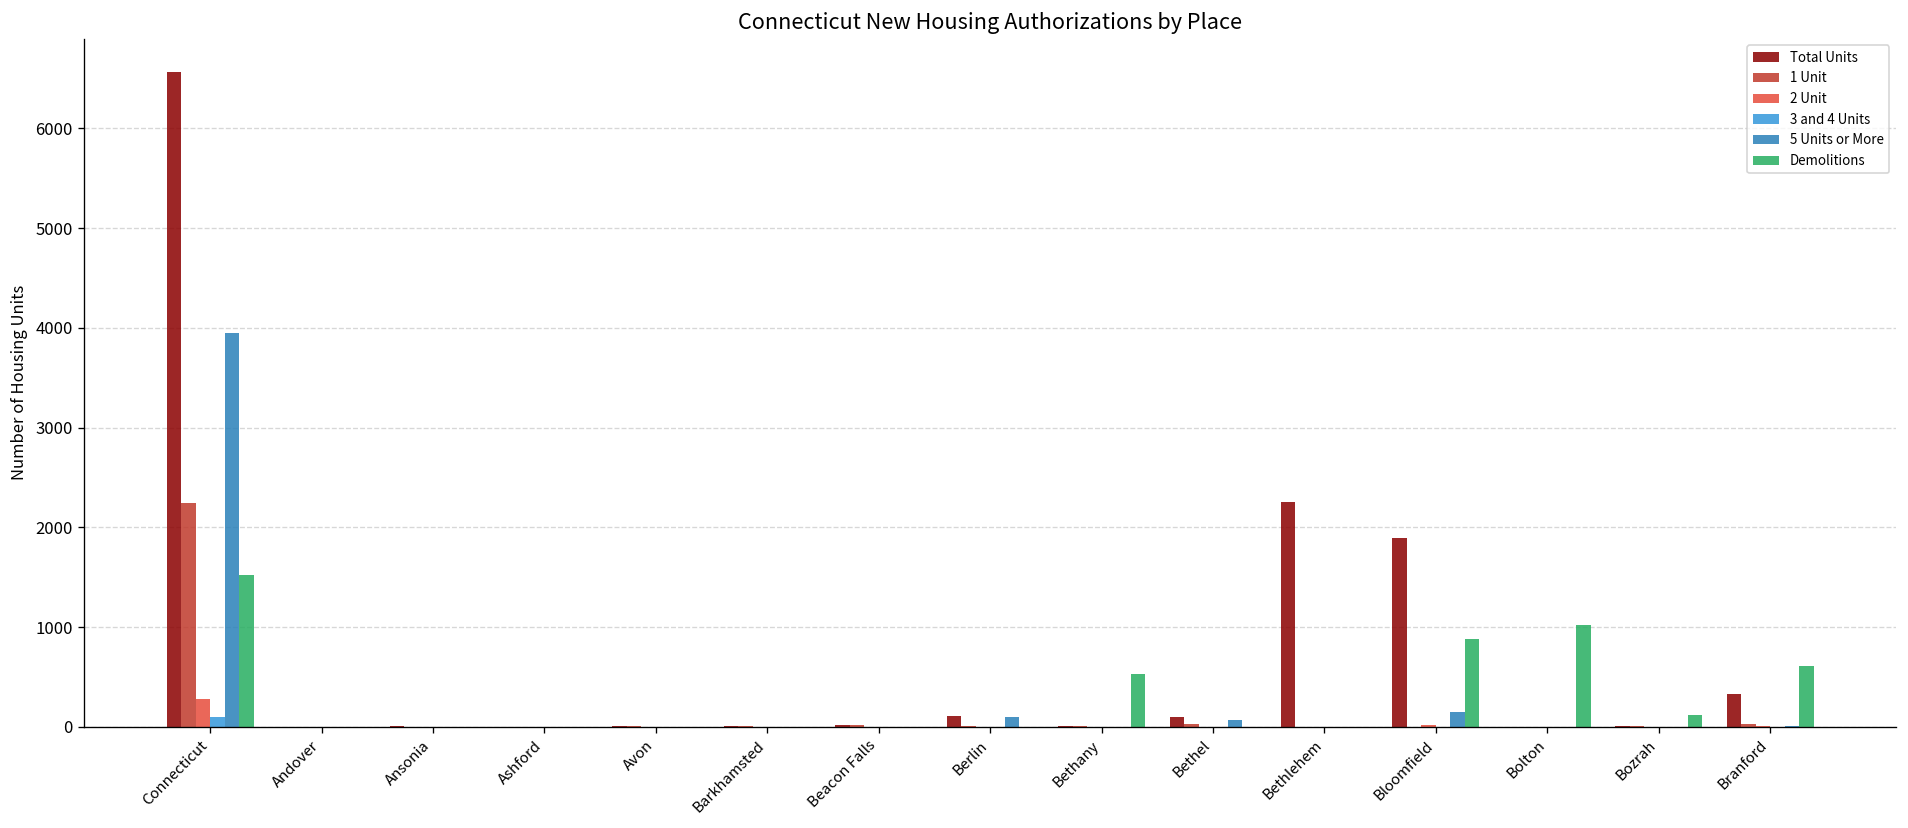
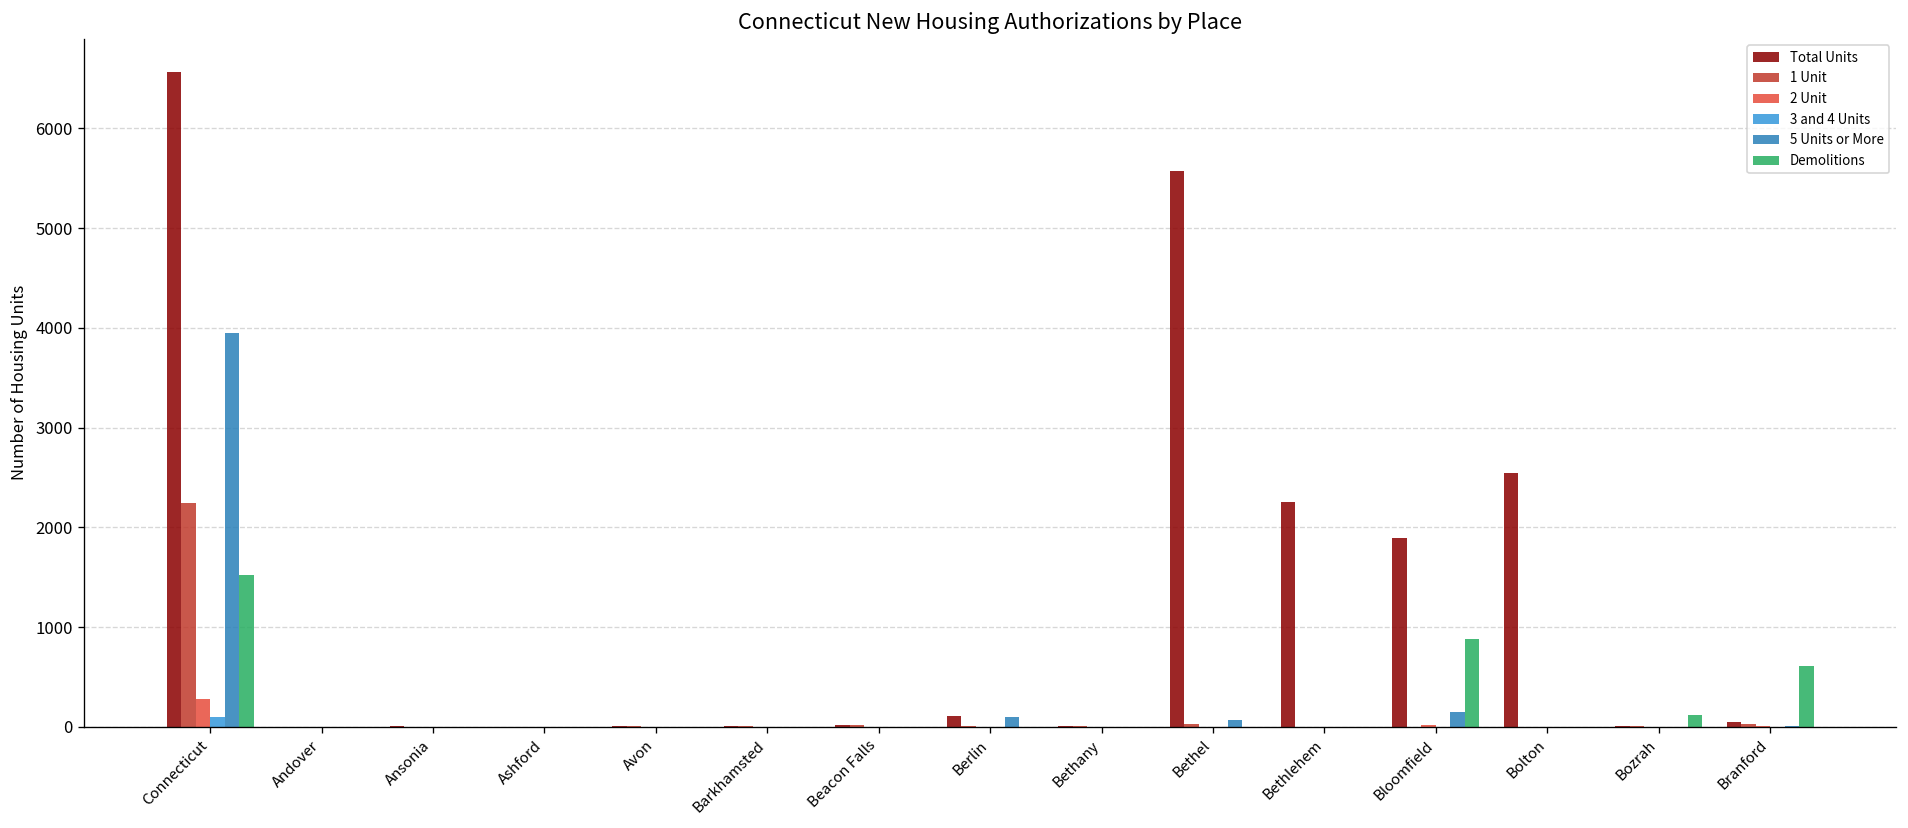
  {
    "Total Units": {
      "Connecticut": 6600,
      "Berlin": 100,
-     "Bethel": 100,
+     "Bethel": 5600,
      "Bethlehem": 2300,
      "Bloomfield": 1900,
-     "Bolton": 0,
-     "Branford": 300
+     "Bolton": 2500,
+     "Branford": 100
    },
    "Demolitions": {
      "Connecticut": 1500,
      "Ansonia": 0,
      "Barkhamsted": 0,
      "Berlin": 0,
-     "Bethany": 500,
+     "Bethany": 0,
      "Bloomfield": 900,
-     "Bolton": 1000,
+     "Bolton": 0,
      "Bozrah": 100,
      "Branford": 600
    }
  }
